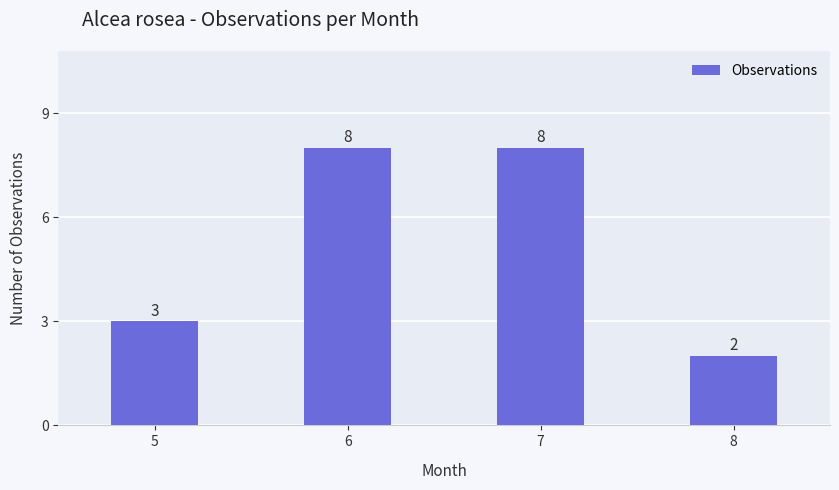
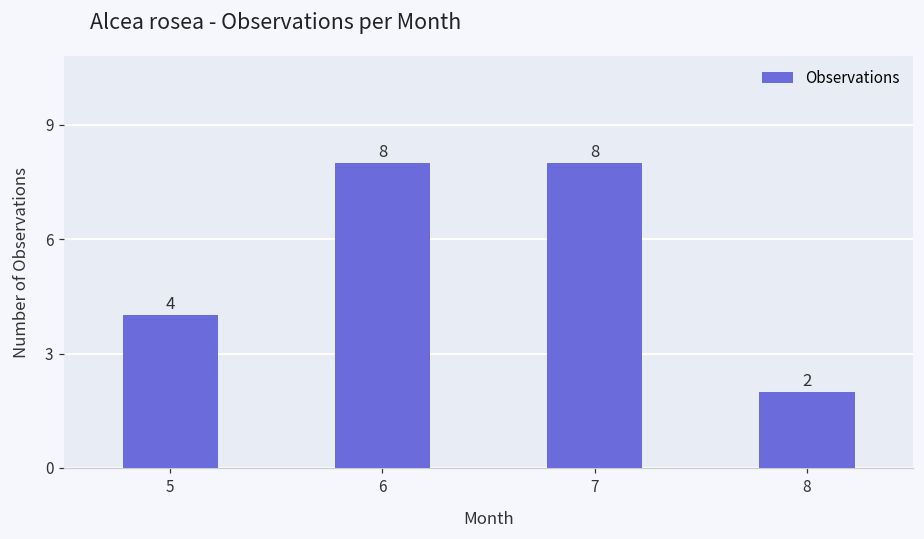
  {
-   "5": 3,
+   "5": 4,
    "6": 8,
    "7": 8,
    "8": 2
  }
